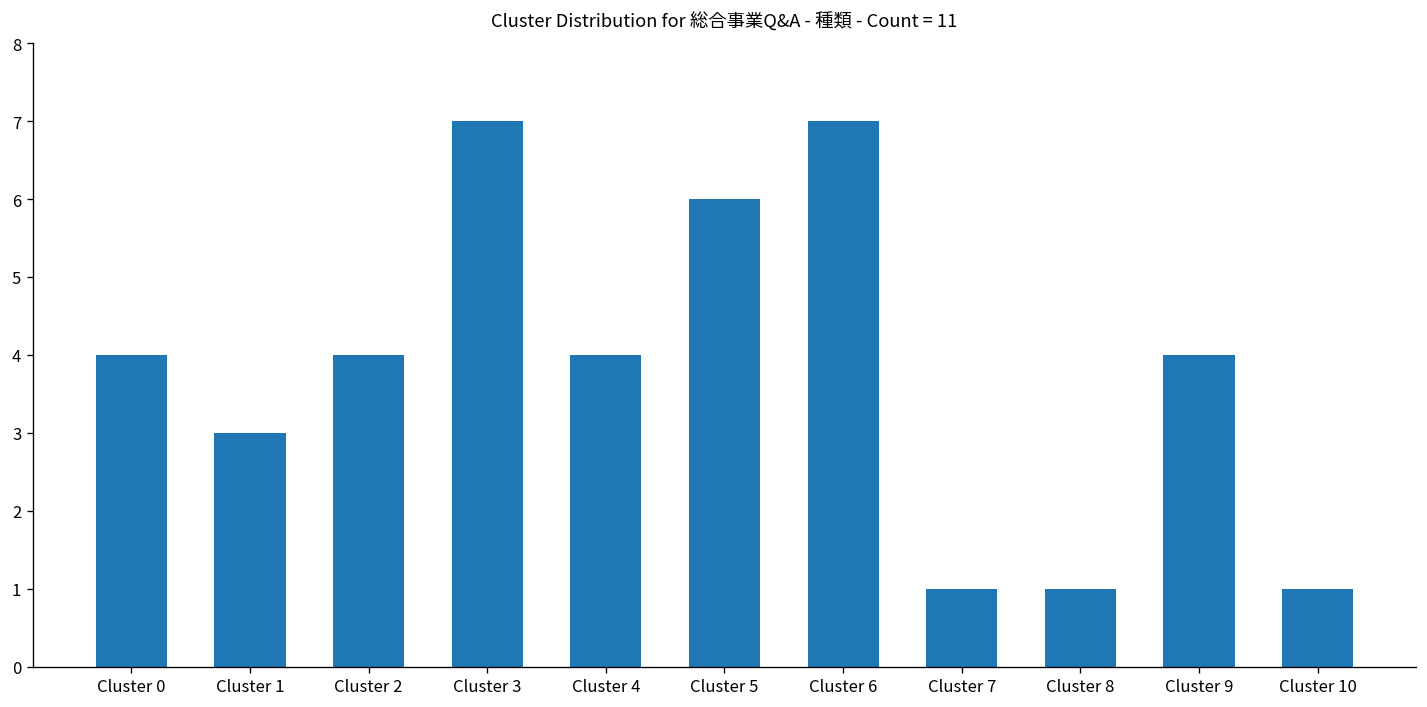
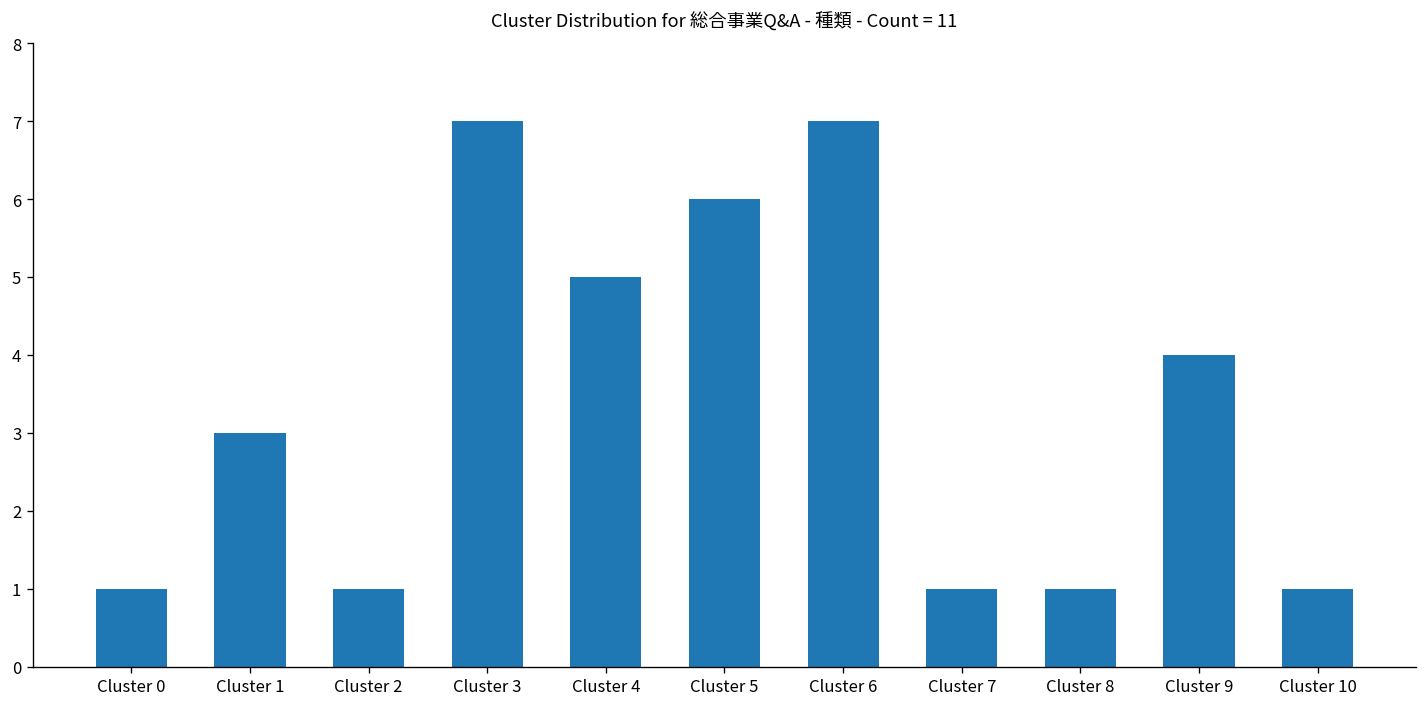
  {
-   "Cluster 0": 4,
+   "Cluster 0": 1,
    "Cluster 1": 3,
-   "Cluster 2": 4,
+   "Cluster 2": 1,
    "Cluster 3": 7,
-   "Cluster 4": 4,
+   "Cluster 4": 5,
    "Cluster 5": 6,
    "Cluster 6": 7,
    "Cluster 7": 1,
    "Cluster 8": 1,
    "Cluster 9": 4,
    "Cluster 10": 1
  }
